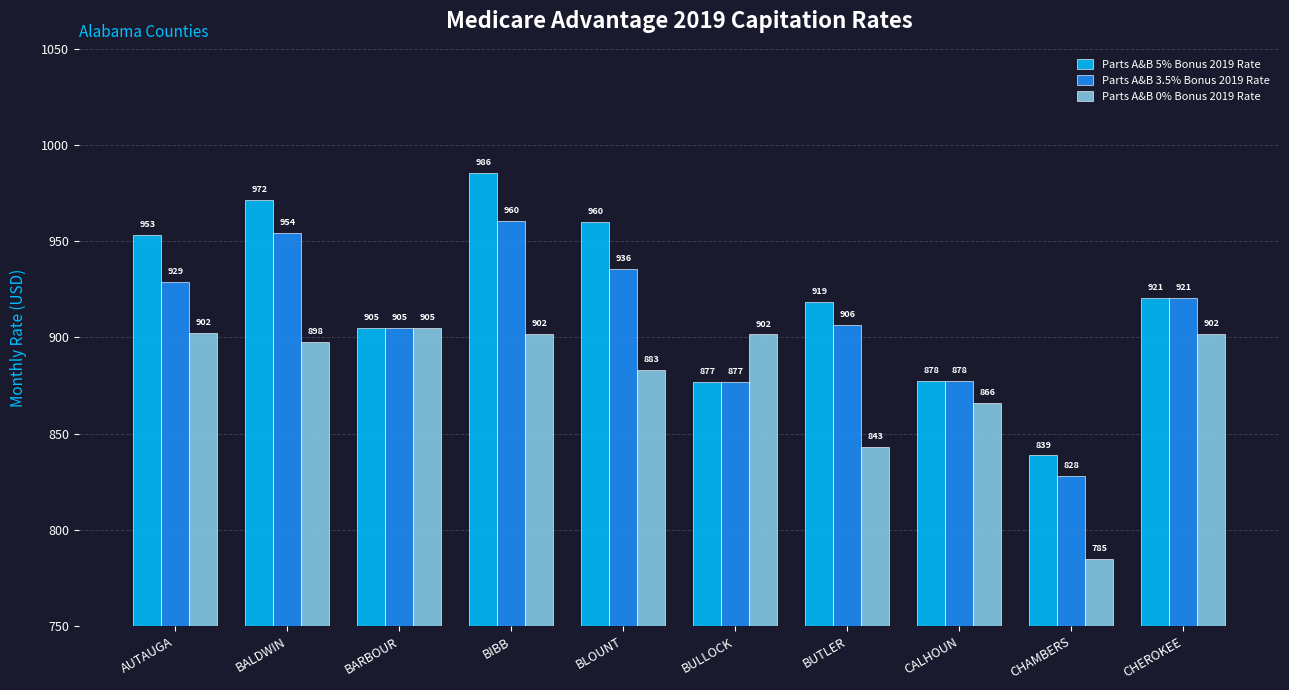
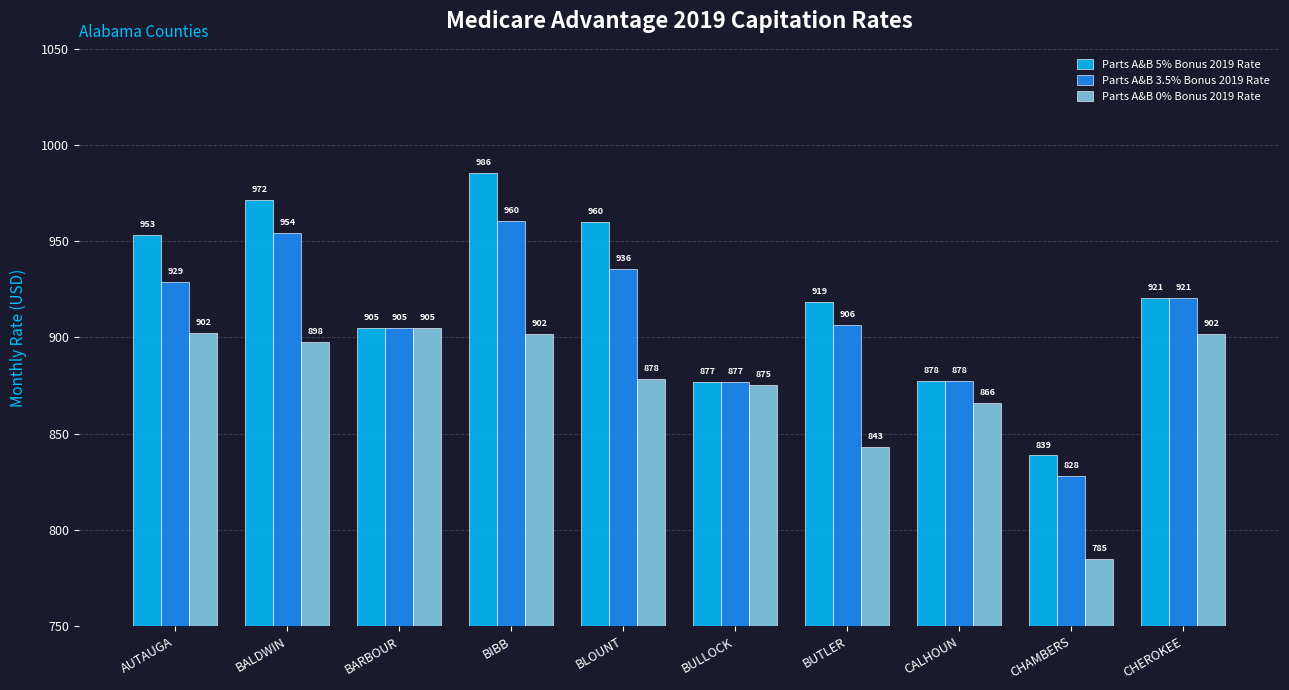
  {
    "Parts A&B 0% Bonus 2019 Rate": {
      "AUTAUGA": 902,
      "BALDWIN": 898,
      "BARBOUR": 905,
      "BIBB": 902,
-     "BLOUNT": 883,
-     "BULLOCK": 902,
+     "BLOUNT": 878,
+     "BULLOCK": 875,
      "BUTLER": 843,
      "CALHOUN": 866,
      "CHAMBERS": 785,
      "CHEROKEE": 902
    }
  }
